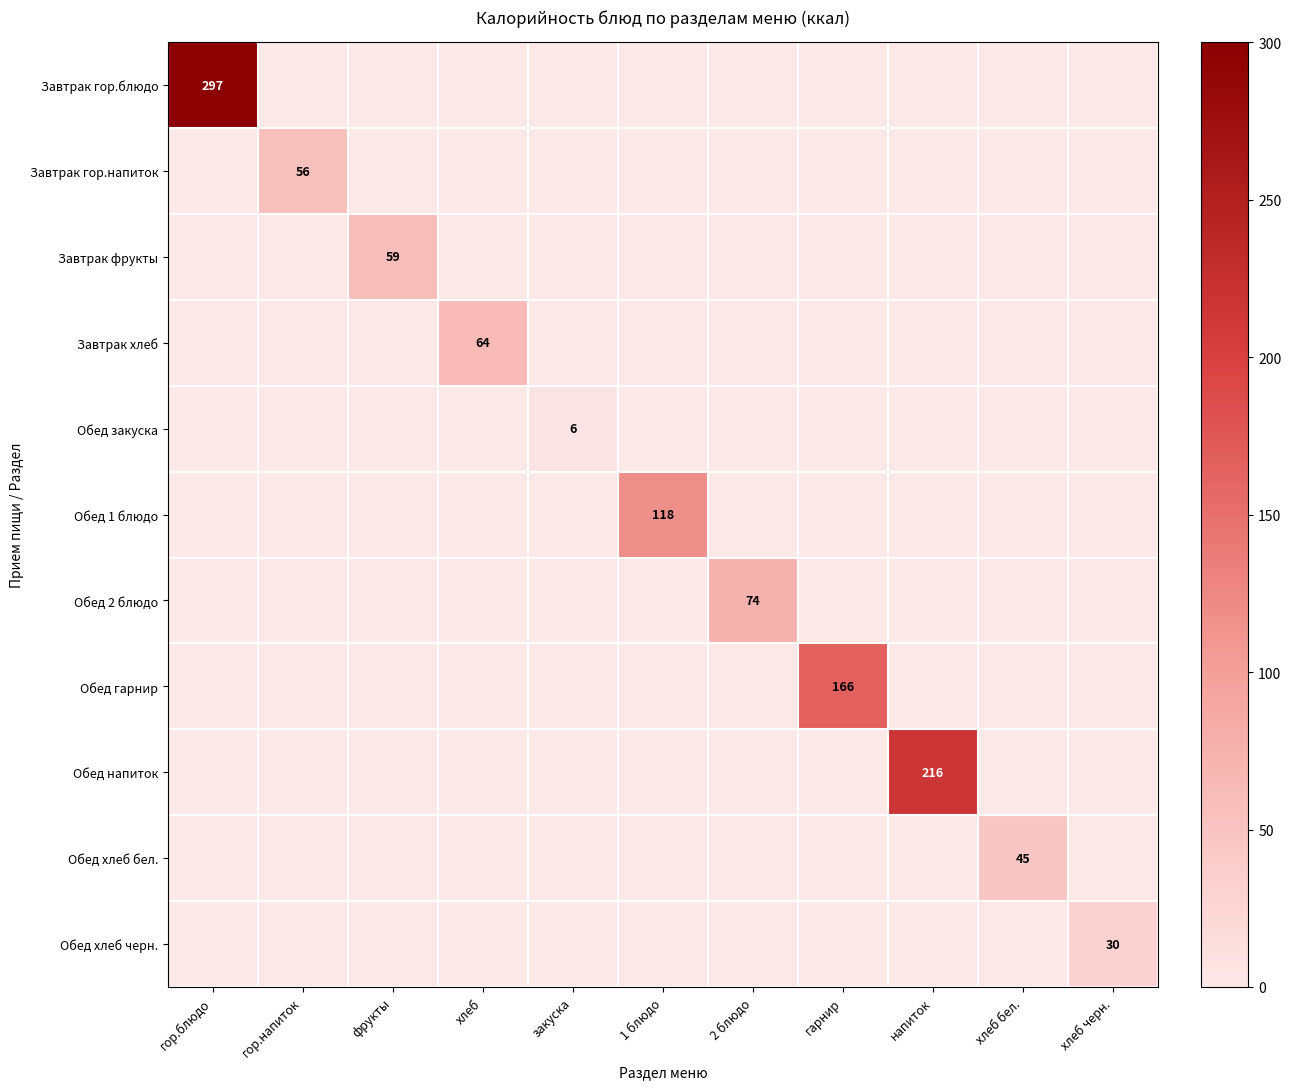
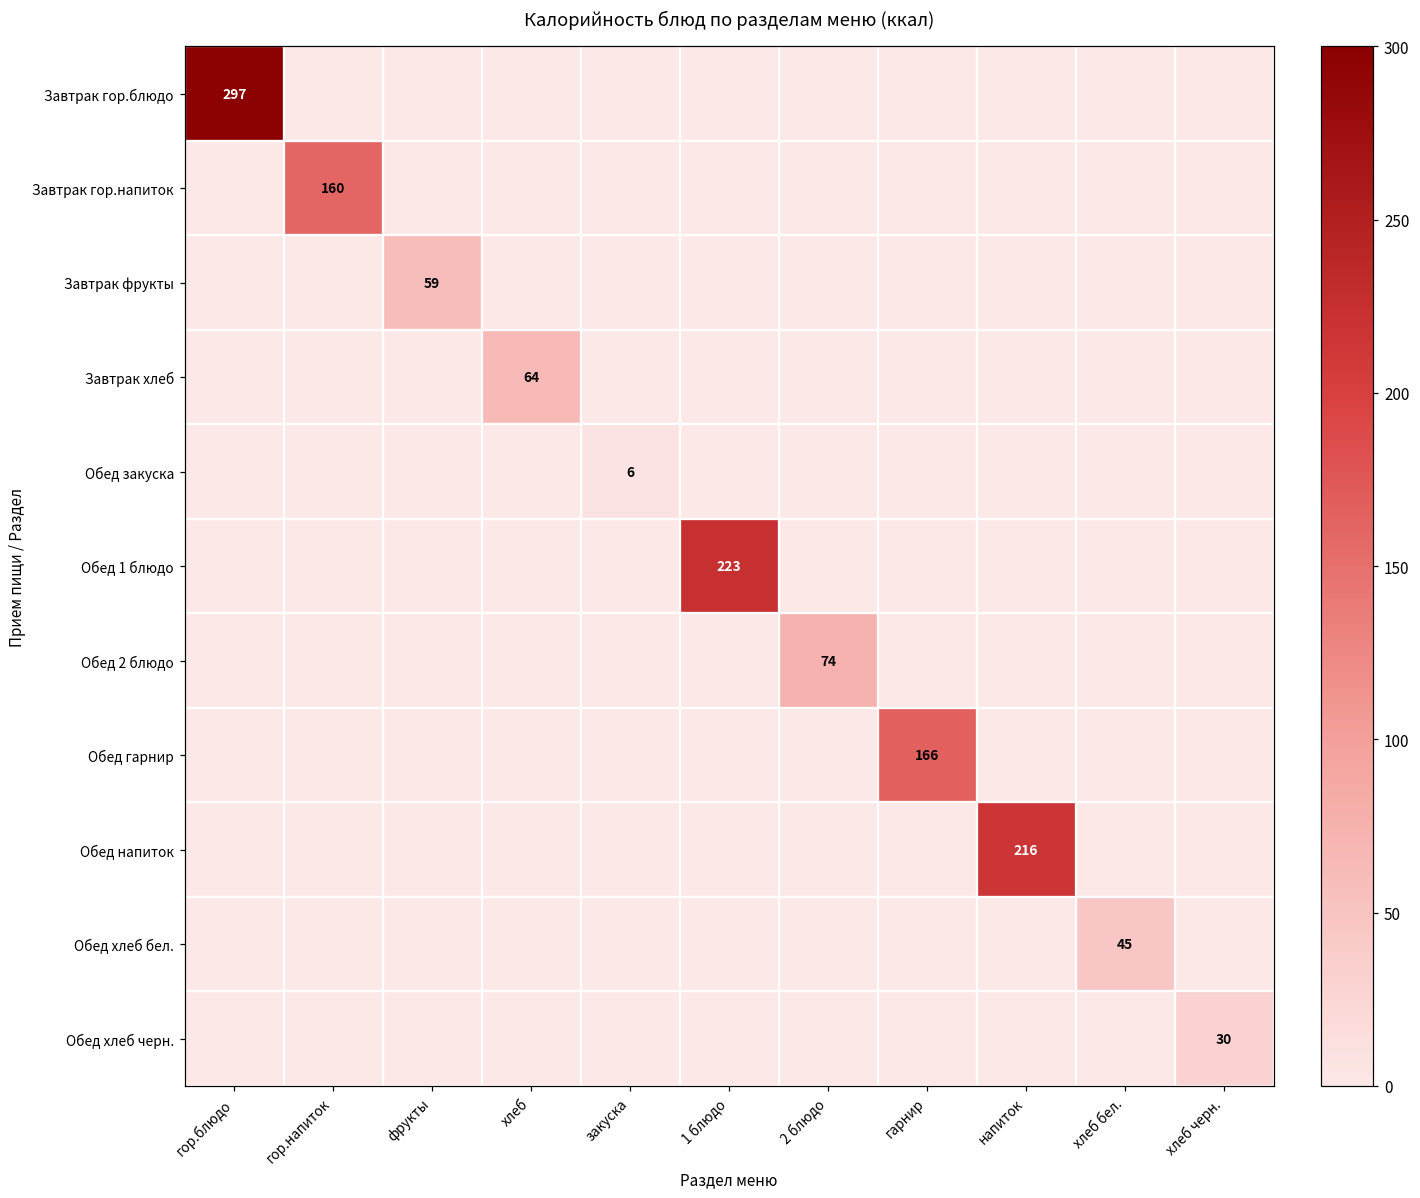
  {
    "Завтрак гор.блюдо": {
      "гор.блюдо": 297
    },
    "Завтрак гор.напиток": {
-     "гор.напиток": 56
+     "гор.напиток": 160
    },
    "Завтрак фрукты": {
      "фрукты": 59
    },
    "Завтрак хлеб": {
      "хлеб": 64
    },
    "Обед закуска": {
      "закуска": 6
    },
    "Обед 1 блюдо": {
-     "1 блюдо": 118
+     "1 блюдо": 223
    },
    "Обед 2 блюдо": {
      "2 блюдо": 74
    },
    "Обед гарнир": {
      "гарнир": 166
    },
    "Обед напиток": {
      "напиток": 216
    },
    "Обед хлеб бел.": {
      "хлеб бел.": 45
    },
    "Обед хлеб черн.": {
      "хлеб черн.": 30
    }
  }
